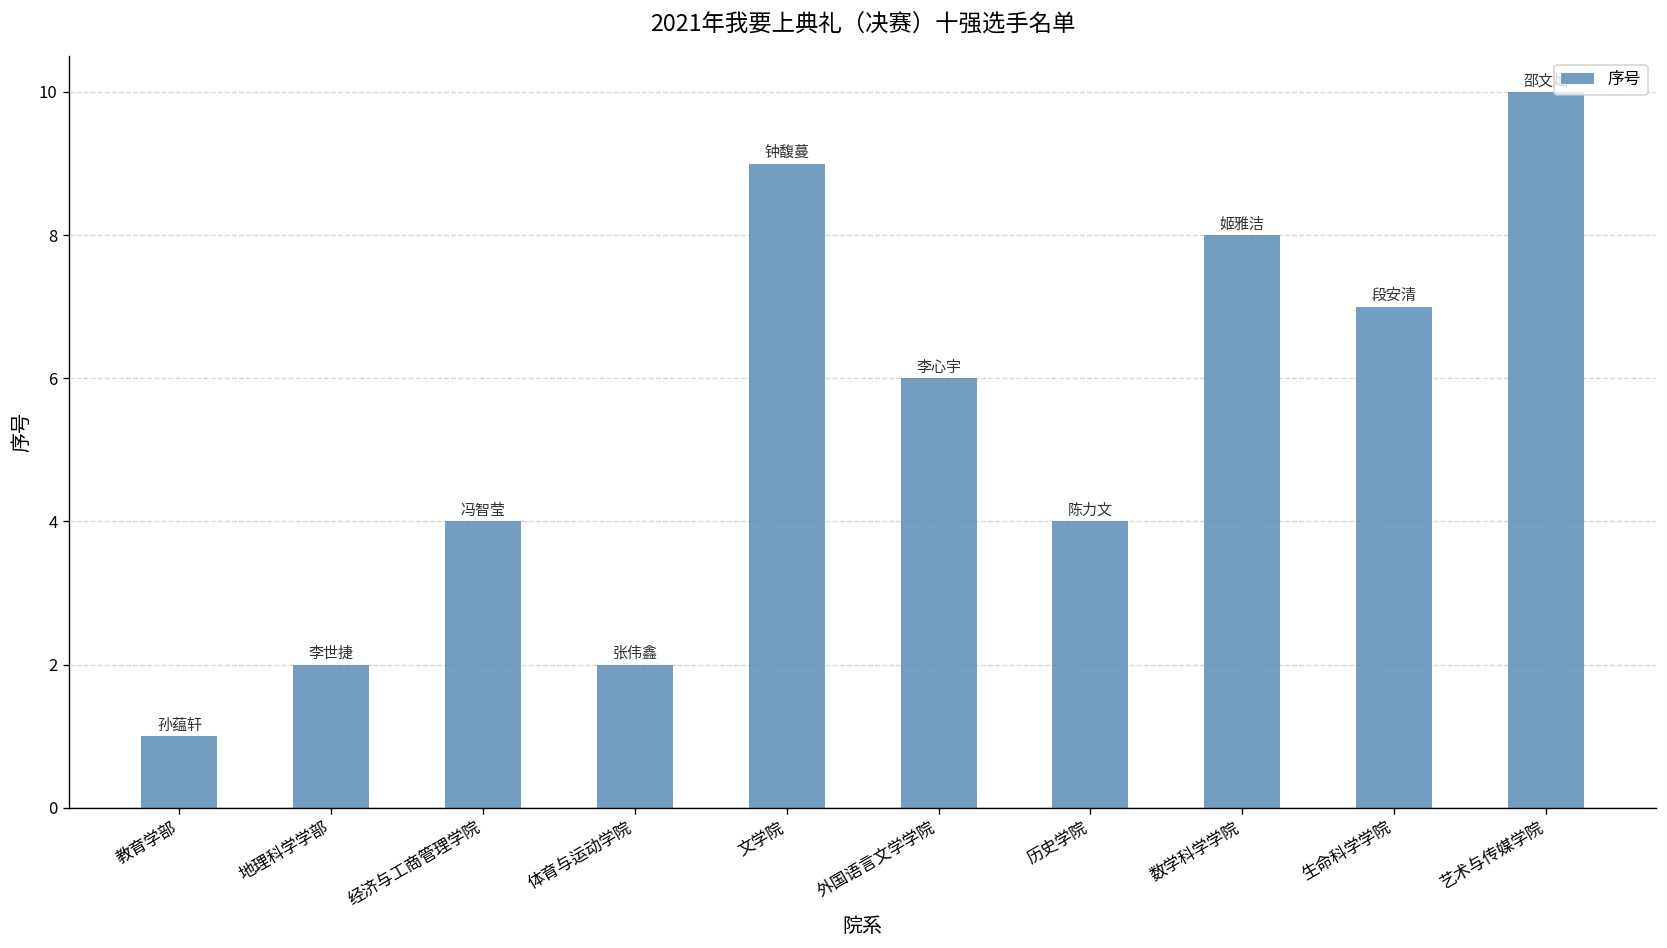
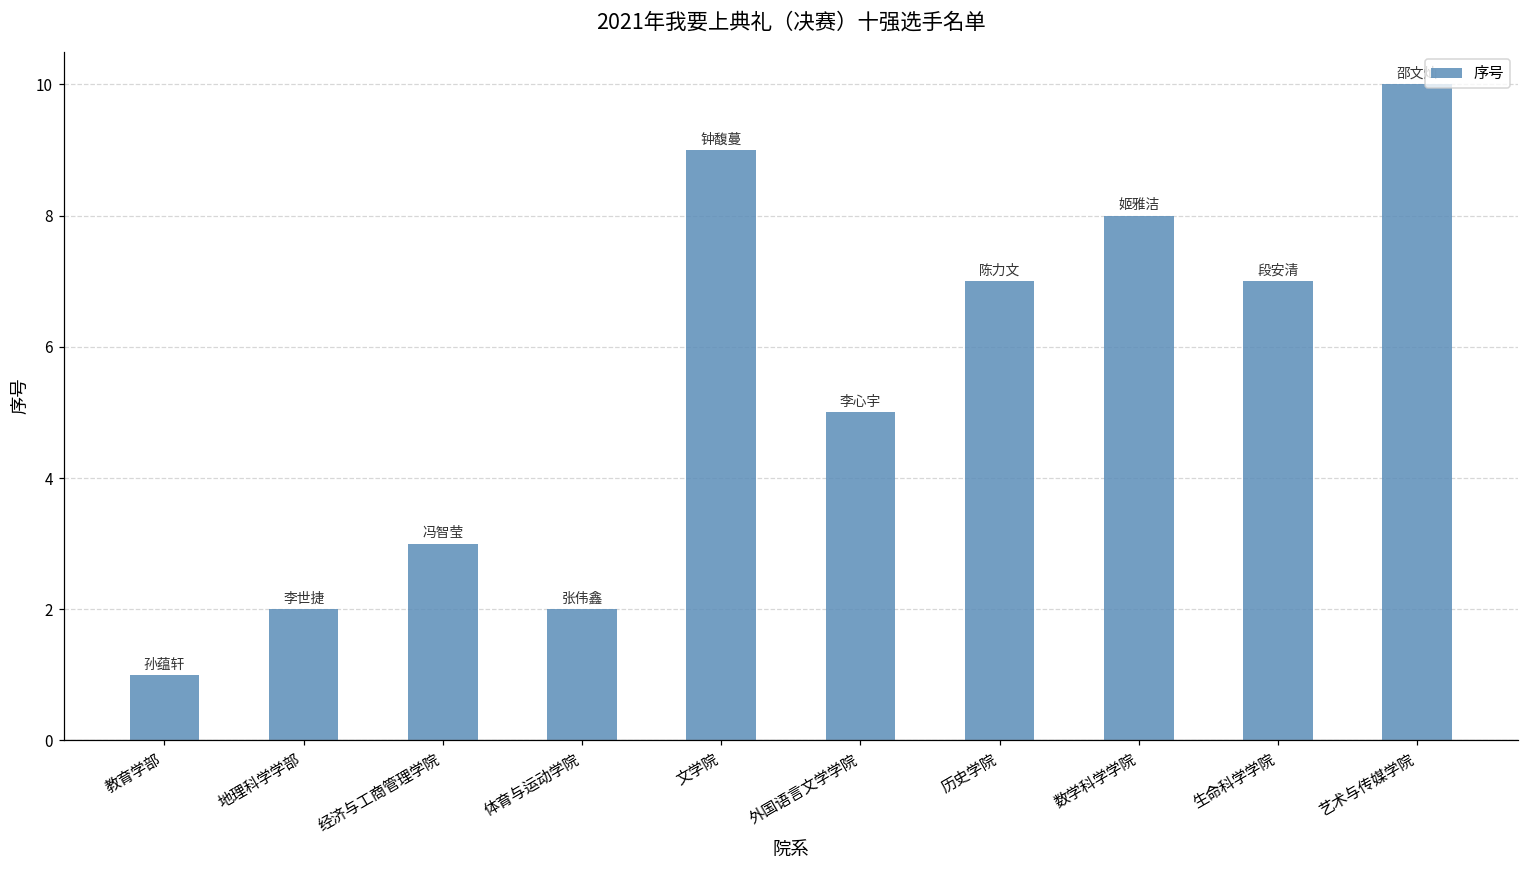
  {
    "教育学部": 1,
    "地理科学学部": 2,
-   "经济与工商管理学院": 4,
+   "经济与工商管理学院": 3,
    "体育与运动学院": 2,
    "文学院": 9,
-   "外国语言文学学院": 6,
-   "历史学院": 4,
+   "外国语言文学学院": 5,
+   "历史学院": 7,
    "数学科学学院": 8,
    "生命科学学院": 7,
    "艺术与传媒学院": 10
  }
